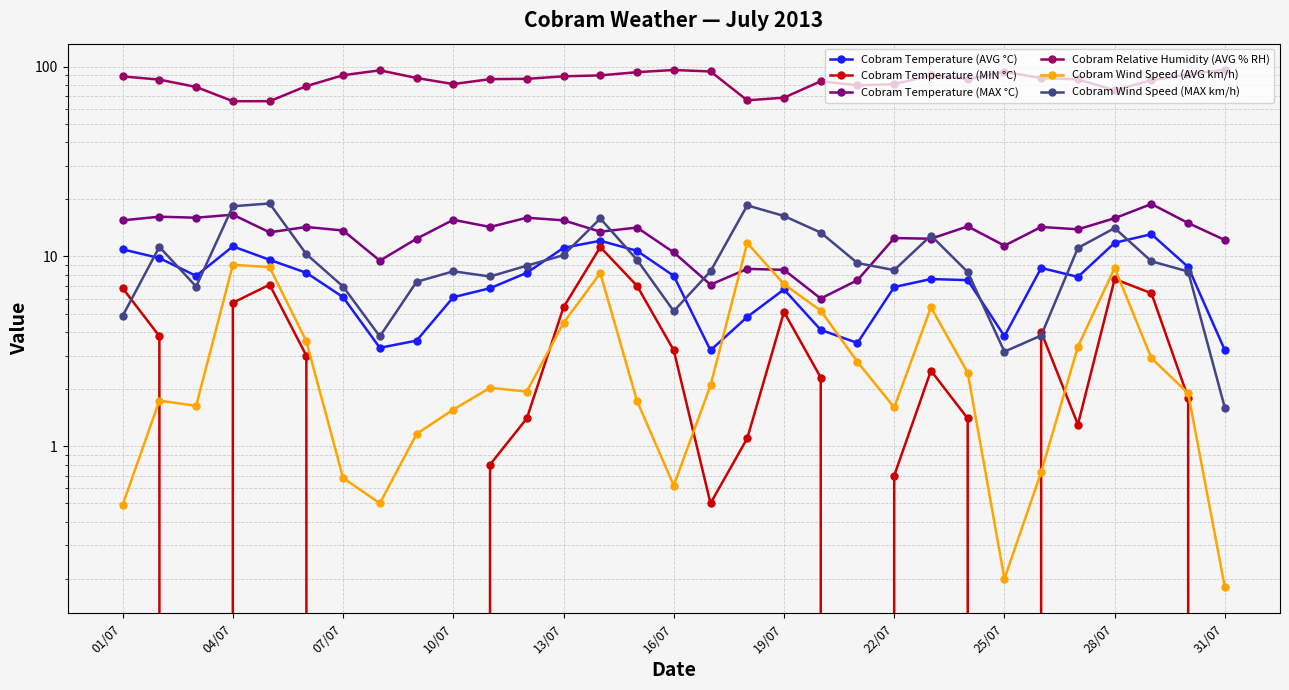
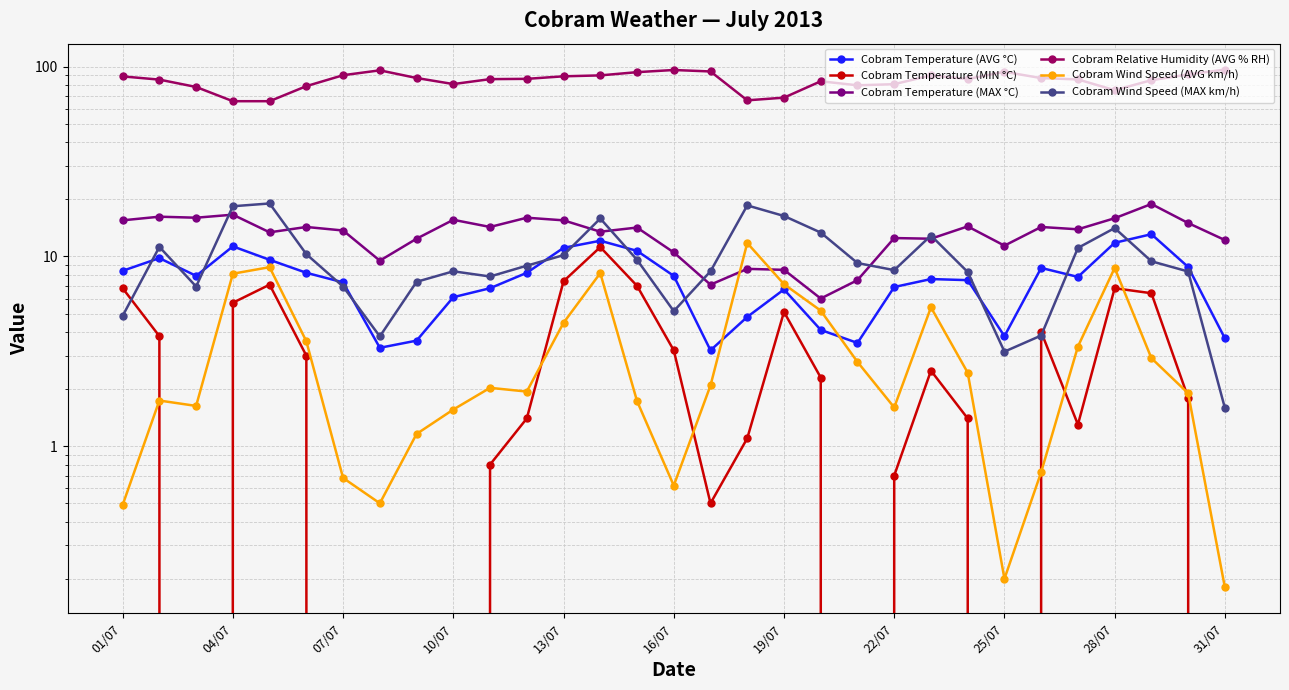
  {
    "Cobram Temperature (AVG °C)": {
-     "01/07": 11,
+     "01/07": 8,
      "04/07": 11,
-     "07/07": 6.1,
+     "07/07": 7.3,
      "10/07": 6.1,
      "13/07": 11,
      "16/07": 7.9,
      "19/07": 6.7,
      "22/07": 6.9,
      "25/07": 3.8,
      "28/07": 12,
-     "31/07": 3.2
+     "31/07": 3.7
    },
    "Cobram Temperature (MIN °C)": {
      "01/07": 6.8,
      "04/07": 5.7,
-     "13/07": 5.4,
+     "13/07": 7.4,
      "16/07": 3.2,
      "19/07": 5.1,
      "22/07": 0.7,
-     "28/07": 7.6
+     "28/07": 6.8
    },
    "Cobram Wind Speed (AVG km/h)": {
      "01/07": 0.5,
-     "04/07": 9,
+     "04/07": 8.1,
      "07/07": 0.7,
      "10/07": 1.6,
      "13/07": 4.5,
      "16/07": 0.62,
      "19/07": 7.1,
      "22/07": 1.6,
      "25/07": 0.2,
      "28/07": 9,
      "31/07": 0.18
    },
    "Cobram Wind Speed (MAX km/h)": {
      "01/07": 4.9,
      "04/07": 18,
      "07/07": 6.9,
      "10/07": 8,
      "13/07": 10,
      "16/07": 5.2,
      "19/07": 16,
      "22/07": 8,
      "25/07": 3.2,
      "28/07": 14,
      "31/07": 1.6
    }
  }
